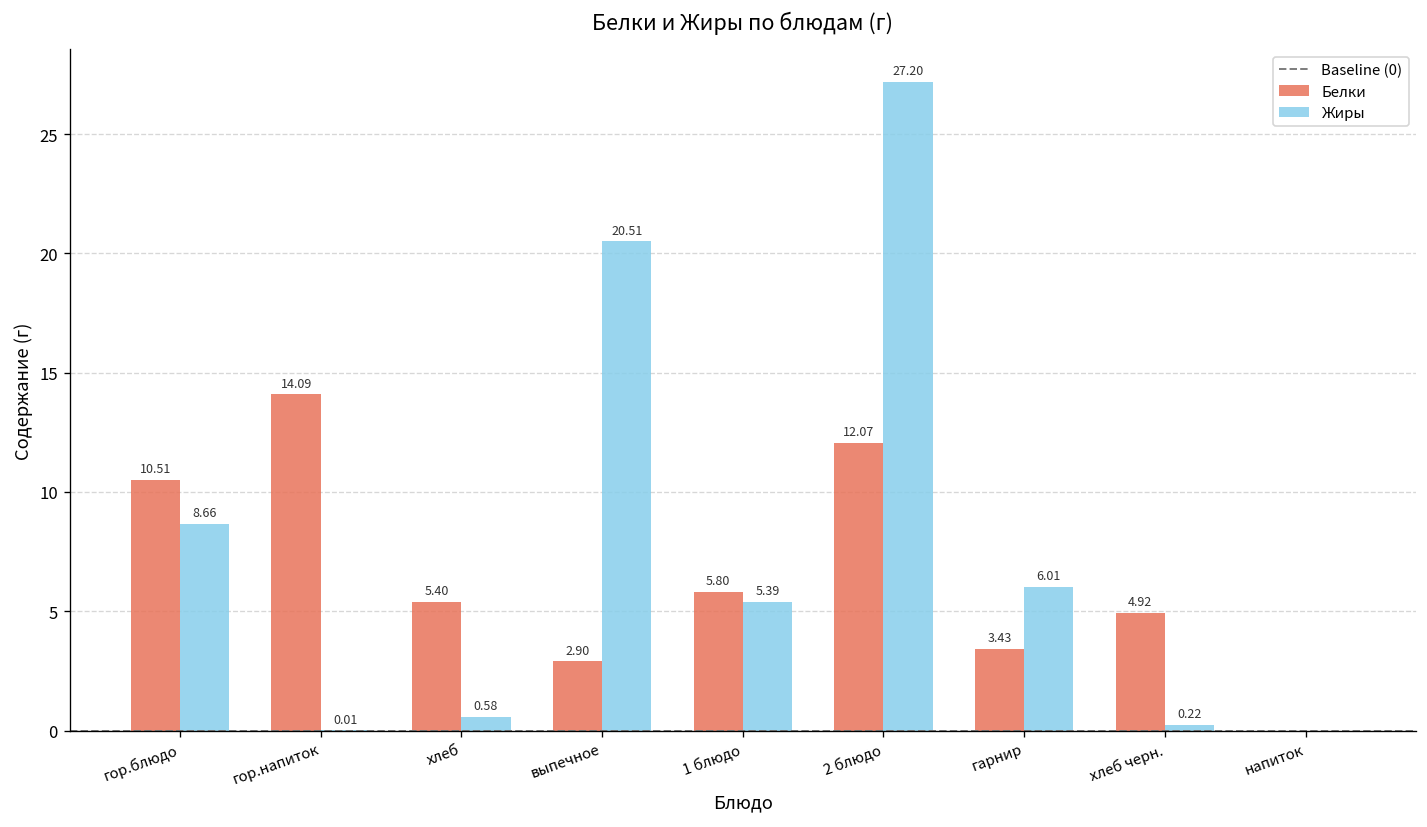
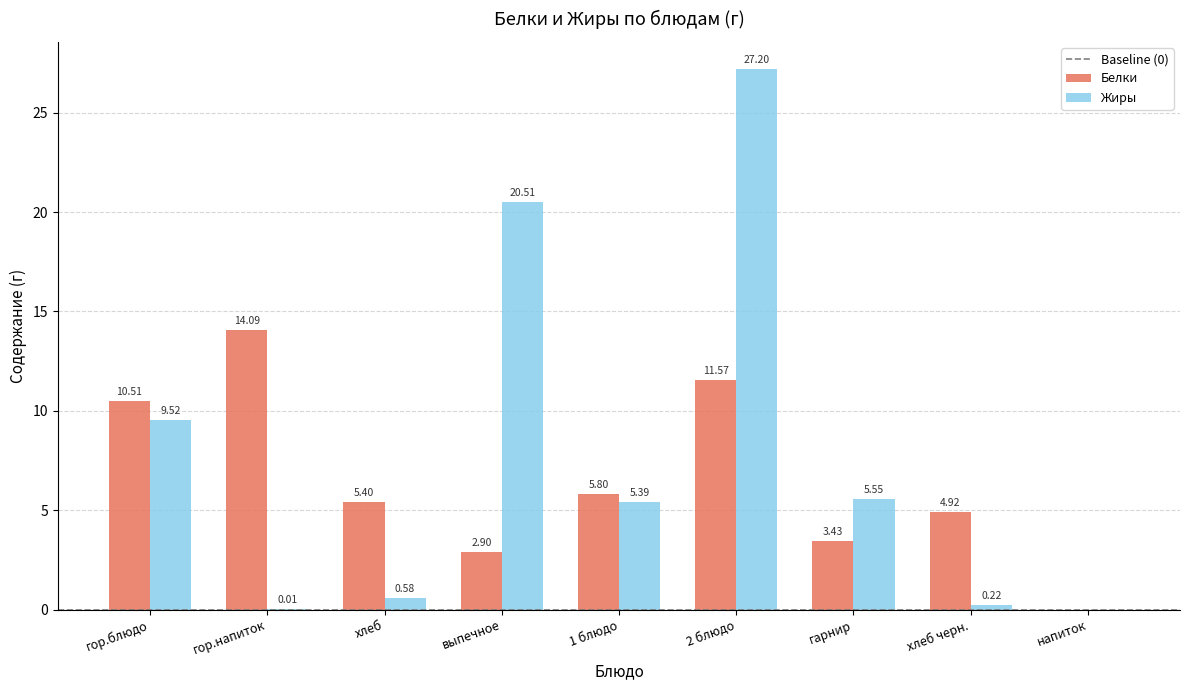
  {
    "Белки": {
      "гор.блюдо": 10.51,
      "гор.напиток": 14.09,
      "хлеб": 5.40,
      "выпечное": 2.90,
      "1 блюдо": 5.80,
-     "2 блюдо": 12.07,
+     "2 блюдо": 11.57,
      "гарнир": 3.43,
      "хлеб черн.": 4.92
    },
    "Жиры": {
-     "гор.блюдо": 8.66,
+     "гор.блюдо": 9.52,
      "гор.напиток": 0.01,
      "хлеб": 0.58,
      "выпечное": 20.51,
      "1 блюдо": 5.39,
      "2 блюдо": 27.20,
-     "гарнир": 6.01,
+     "гарнир": 5.55,
      "хлеб черн.": 0.22
    }
  }
